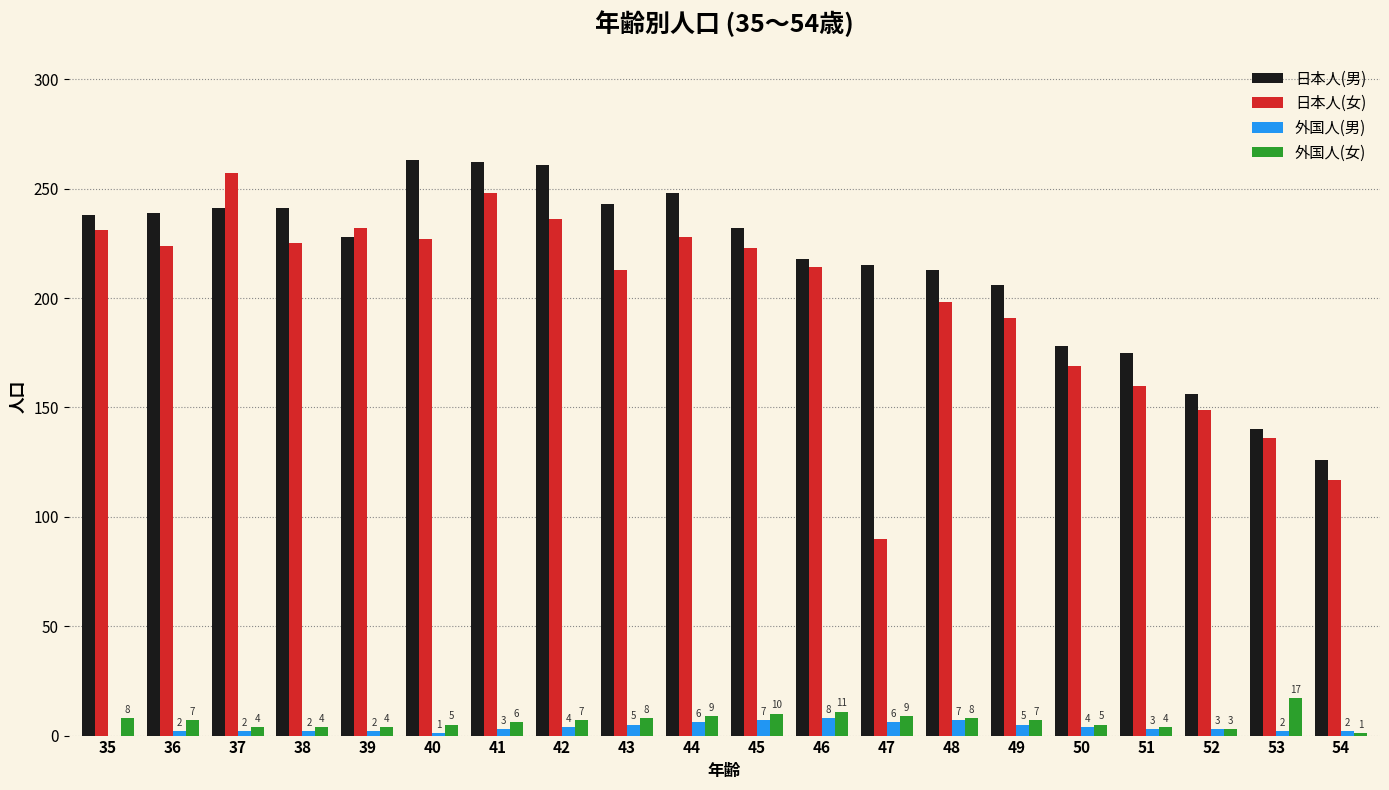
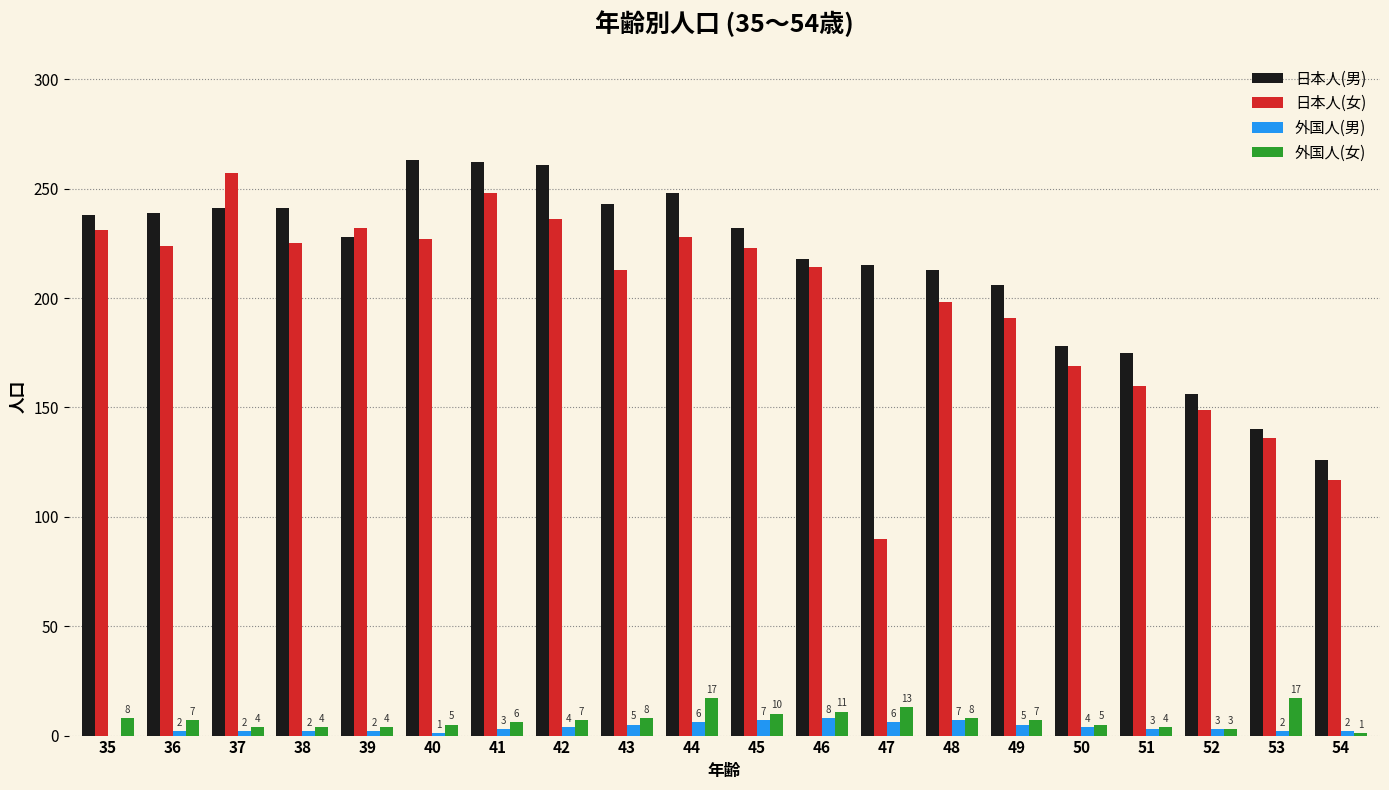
  {
    "日本人(男)": {
      "35": 238,
      "36": 239,
      "37": 241,
      "38": 241,
      "39": 228,
      "40": 263,
      "41": 262,
      "42": 261,
      "43": 243,
      "44": 248,
      "45": 232,
      "46": 218,
      "47": 215,
      "48": 213,
      "49": 206,
      "50": 178,
      "51": 175,
      "52": 156,
      "53": 140,
      "54": 126
    },
    "日本人(女)": {
      "35": 231,
      "36": 224,
      "37": 257,
      "38": 225,
      "39": 232,
      "40": 227,
      "41": 248,
      "42": 236,
      "43": 213,
      "44": 228,
      "45": 223,
      "46": 214,
      "47": 90,
      "48": 198,
      "49": 191,
      "50": 169,
      "51": 160,
      "52": 149,
      "53": 136,
      "54": 117
    },
    "外国人(男)": {
      "36": 2,
      "37": 2,
      "38": 2,
      "39": 2,
      "40": 1,
      "41": 3,
      "42": 4,
      "43": 5,
      "44": 6,
      "45": 7,
      "46": 8,
      "47": 6,
      "48": 7,
      "49": 5,
      "50": 4,
      "51": 3,
      "52": 3,
      "53": 2,
      "54": 2
    },
    "外国人(女)": {
      "35": 8,
      "36": 7,
      "37": 4,
      "38": 4,
      "39": 4,
      "40": 5,
      "41": 6,
      "42": 7,
      "43": 8,
-     "44": 9,
+     "44": 17,
      "45": 10,
      "46": 11,
-     "47": 9,
+     "47": 13,
      "48": 8,
      "49": 7,
      "50": 5,
      "51": 4,
      "52": 3,
      "53": 17,
      "54": 1
    }
  }
